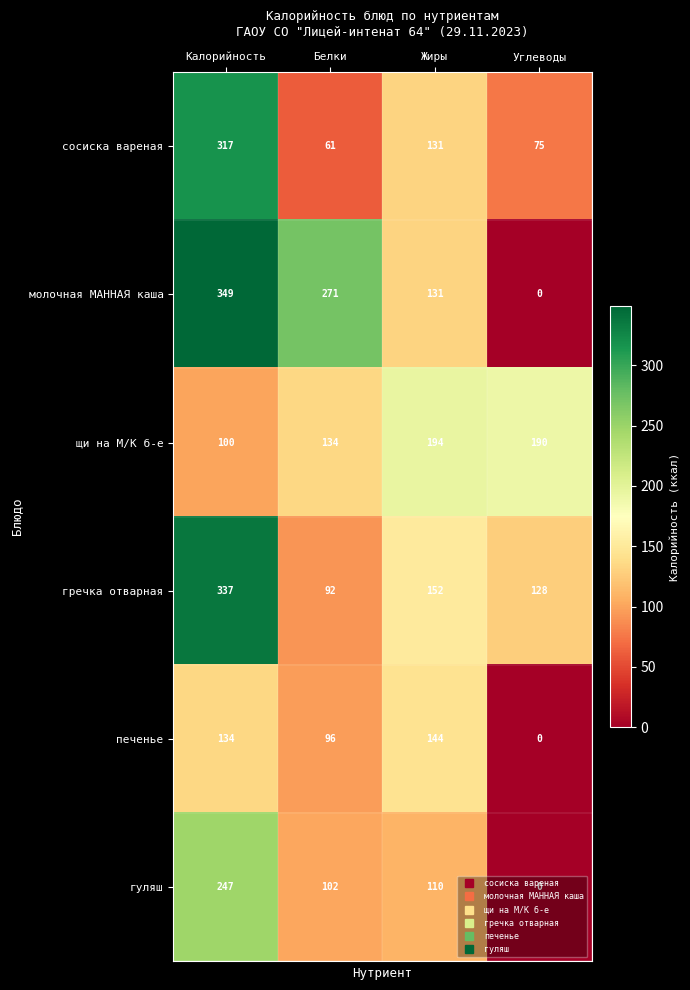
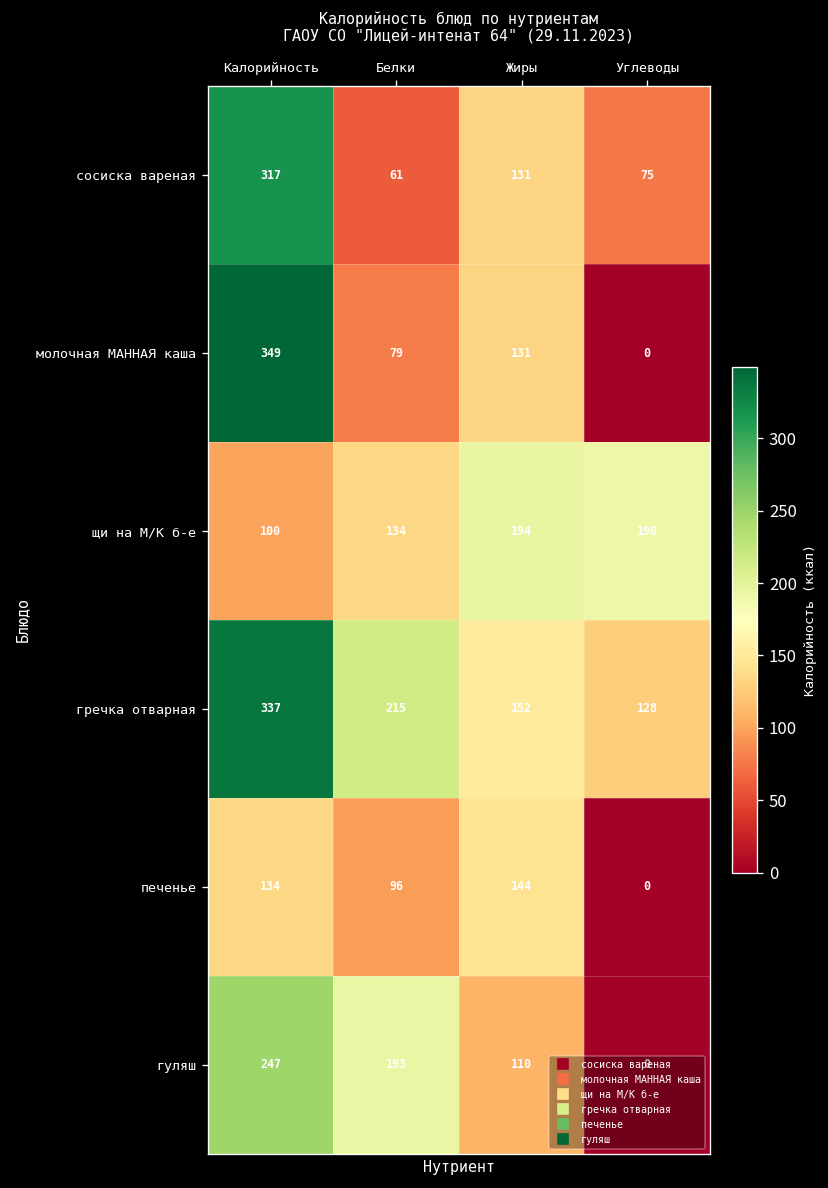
  {
    "сосиска вареная": {
      "Калорийность": 317,
      "Белки": 61,
      "Жиры": 131,
      "Углеводы": 75
    },
    "молочная МАННАЯ каша": {
      "Калорийность": 349,
-     "Белки": 271,
+     "Белки": 79,
      "Жиры": 131,
      "Углеводы": 0
    },
    "щи на М/К б-е": {
      "Калорийность": 100,
      "Белки": 134,
      "Жиры": 194,
      "Углеводы": 190
    },
    "гречка отварная": {
      "Калорийность": 337,
-     "Белки": 92,
+     "Белки": 215,
      "Жиры": 152,
      "Углеводы": 128
    },
    "печенье": {
      "Калорийность": 134,
      "Белки": 96,
      "Жиры": 144,
      "Углеводы": 0
    },
    "гуляш": {
      "Калорийность": 247,
-     "Белки": 102,
+     "Белки": 193,
      "Жиры": 110
    }
  }
